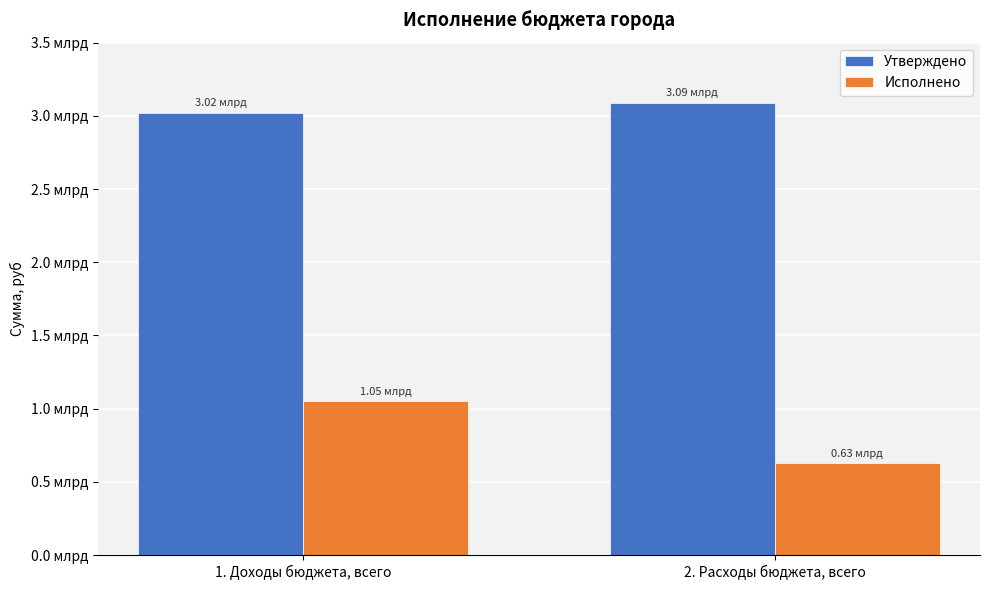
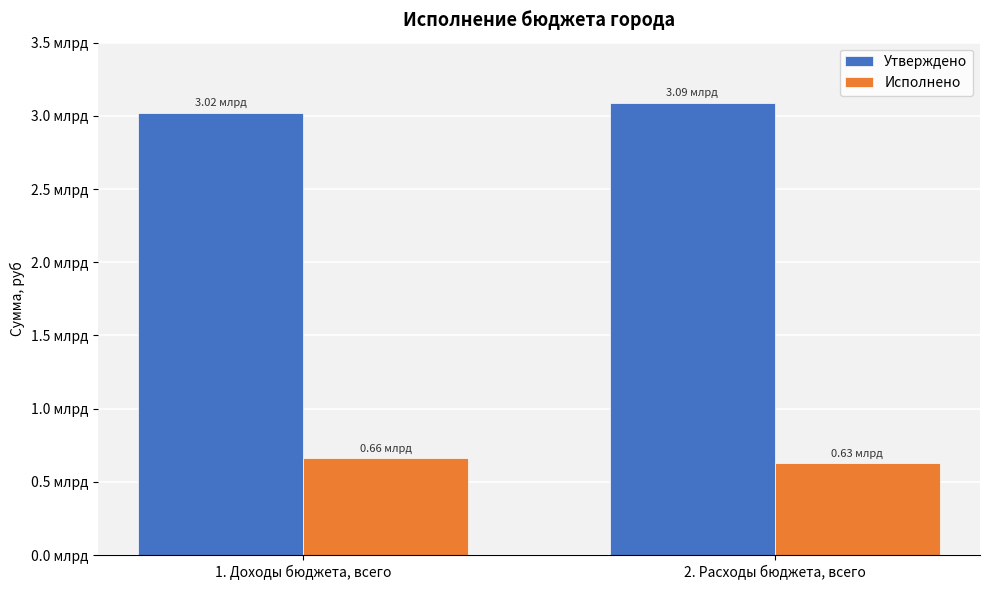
  {
    "Исполнено": {
-     "1. Доходы бюджета, всего": 1.05
+     "1. Доходы бюджета, всего": 0.66
    }
  }
